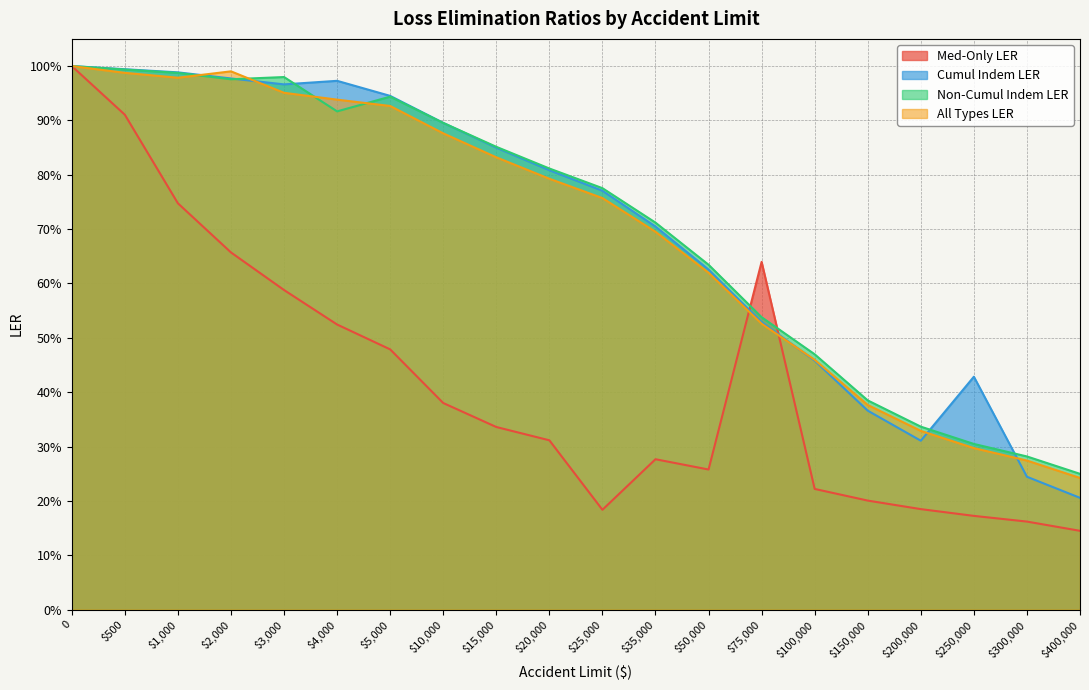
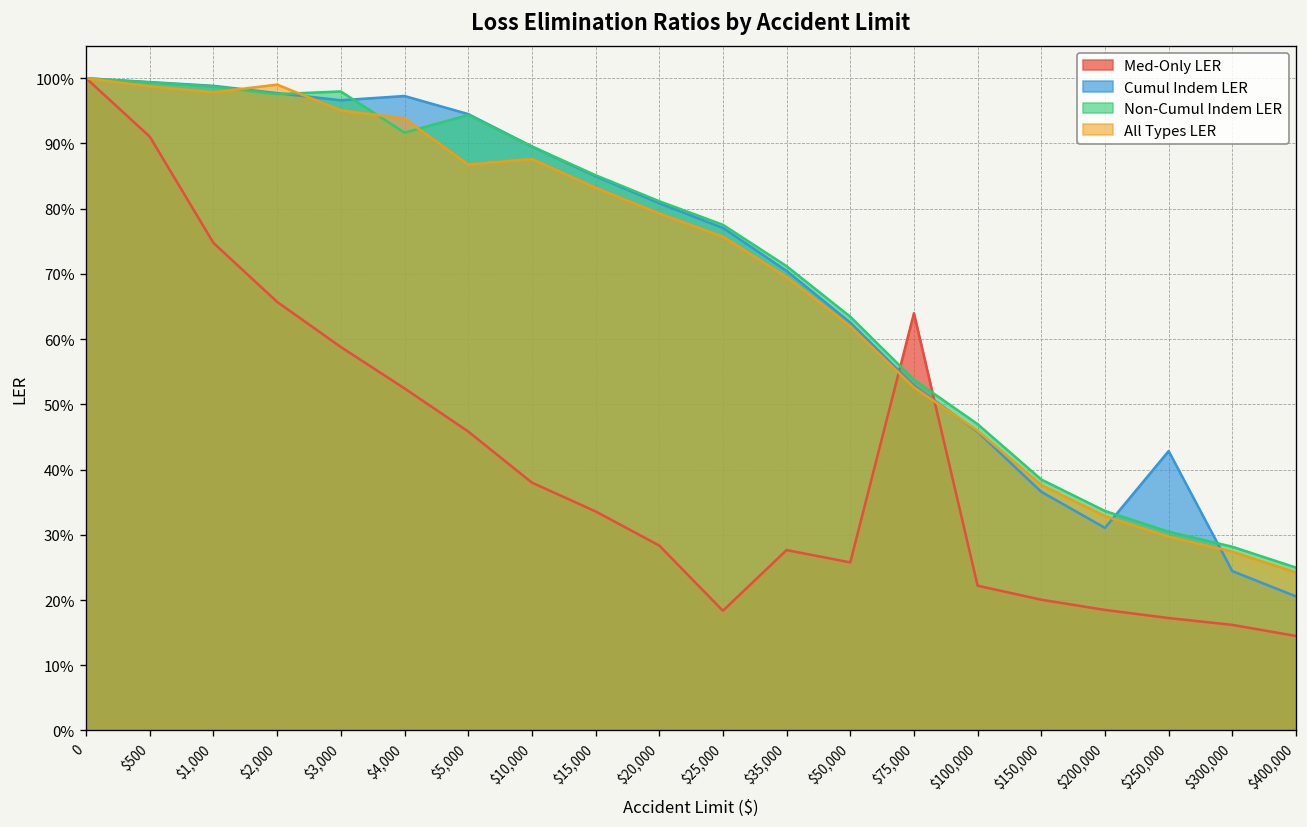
  {
    "Med-Only LER": {
      "$500": "91%",
      "$1,000": "75%",
      "$2,000": "66%",
      "$3,000": "59%",
      "$4,000": "52%",
-     "$5,000": "48%",
+     "$5,000": "46%",
      "$10,000": "38%",
      "$15,000": "34%",
-     "$20,000": "31%",
+     "$20,000": "28%",
      "$25,000": "18%",
      "$35,000": "28%",
      "$50,000": "26%",
      "$75,000": "64%",
      "$100,000": "22%",
      "$150,000": "20%",
      "$200,000": "18%",
      "$250,000": "17%",
      "$300,000": "16%",
      "$400,000": "14%"
    },
    "Cumul Indem LER": {
      "$3,000": "97%",
      "$4,000": "97%",
      "$35,000": "70%",
      "$50,000": "63%",
      "$150,000": "37%",
      "$200,000": "31%",
      "$250,000": "43%",
      "$300,000": "24%",
      "$400,000": "21%"
    },
    "Non-Cumul Indem LER": {
      "$3,000": "98%",
      "$4,000": "92%",
      "$35,000": "71%",
      "$50,000": "63%",
      "$75,000": "54%",
      "$100,000": "47%",
      "$150,000": "38%",
      "$200,000": "34%",
      "$250,000": "30%",
      "$300,000": "28%",
      "$400,000": "25%"
    },
    "All Types LER": {
      "$500": "99%",
      "$1,000": "98%",
      "$2,000": "99%",
      "$3,000": "95%",
      "$4,000": "94%",
-     "$5,000": "93%",
+     "$5,000": "87%",
      "$10,000": "88%",
      "$15,000": "83%",
      "$20,000": "79%",
      "$25,000": "76%",
      "$35,000": "70%",
      "$50,000": "62%",
      "$150,000": "38%",
      "$200,000": "33%",
      "$250,000": "30%",
      "$300,000": "27%",
      "$400,000": "24%"
    }
  }
